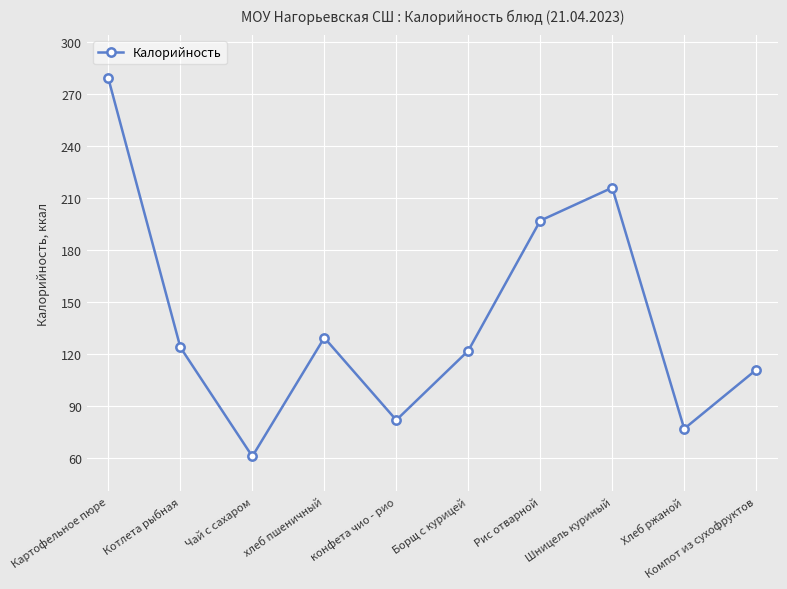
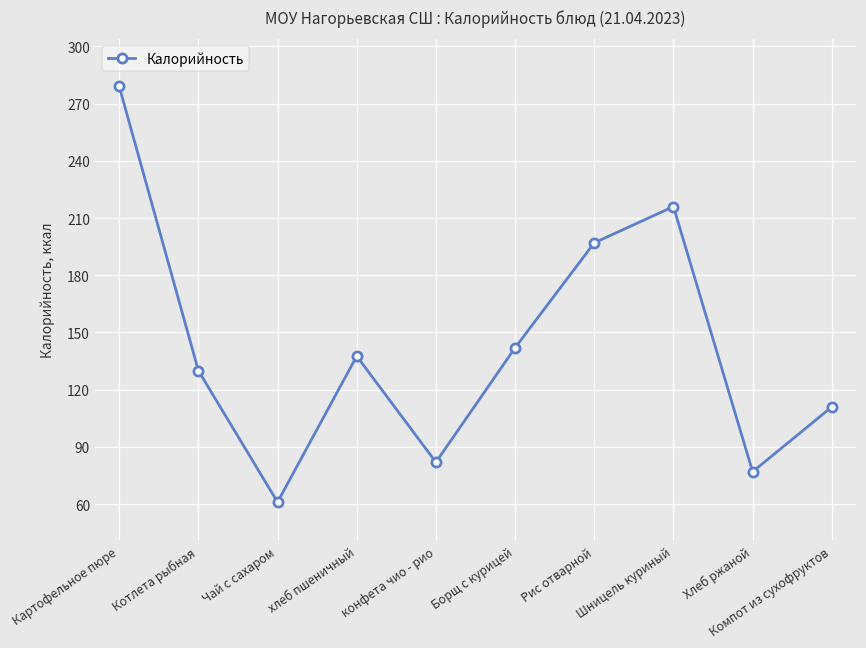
  {
    "Картофельное пюре": 279,
-   "Котлета рыбная": 124,
+   "Котлета рыбная": 130,
    "Чай с сахаром": 61,
-   "хлеб пшеничный": 130,
+   "хлеб пшеничный": 138,
    "конфета чио - рио": 82,
-   "Борщ с курицей": 122,
+   "Борщ с курицей": 142,
    "Рис отварной": 197,
    "Шницель куриный": 216,
    "Хлеб ржаной": 77,
    "Компот из сухофруктов": 111
  }
